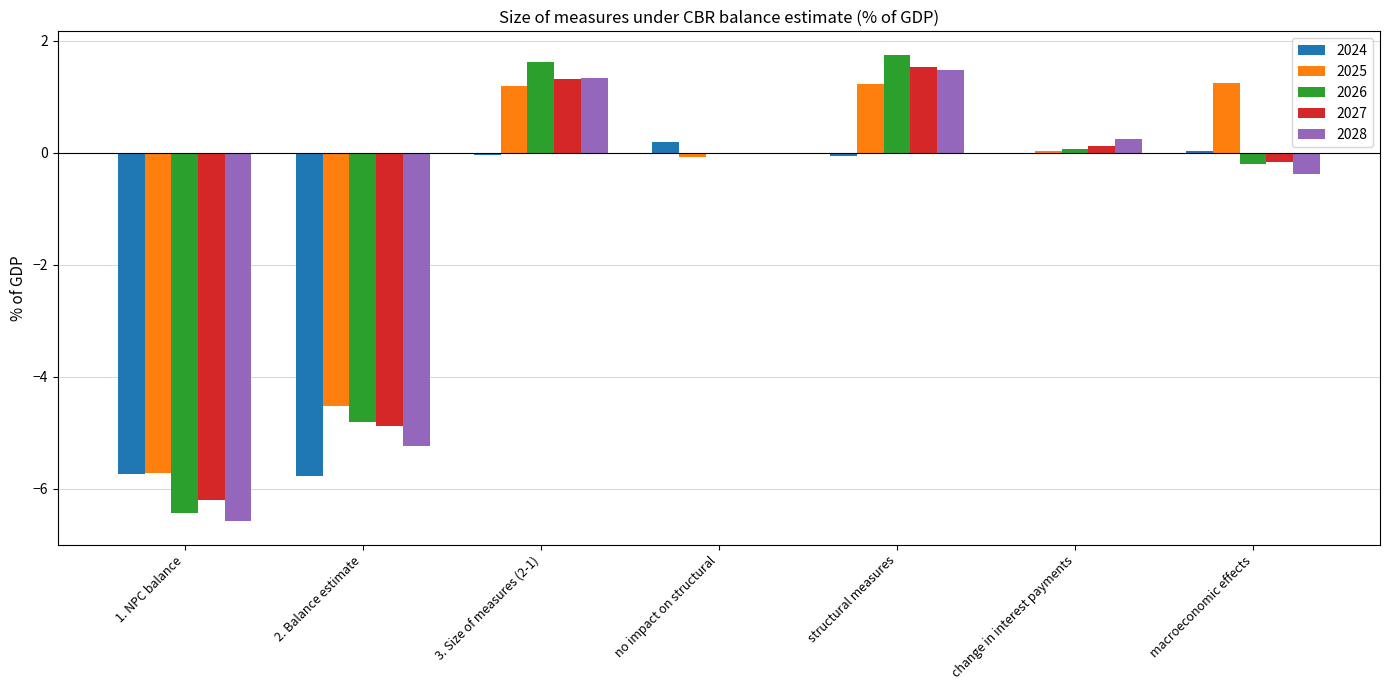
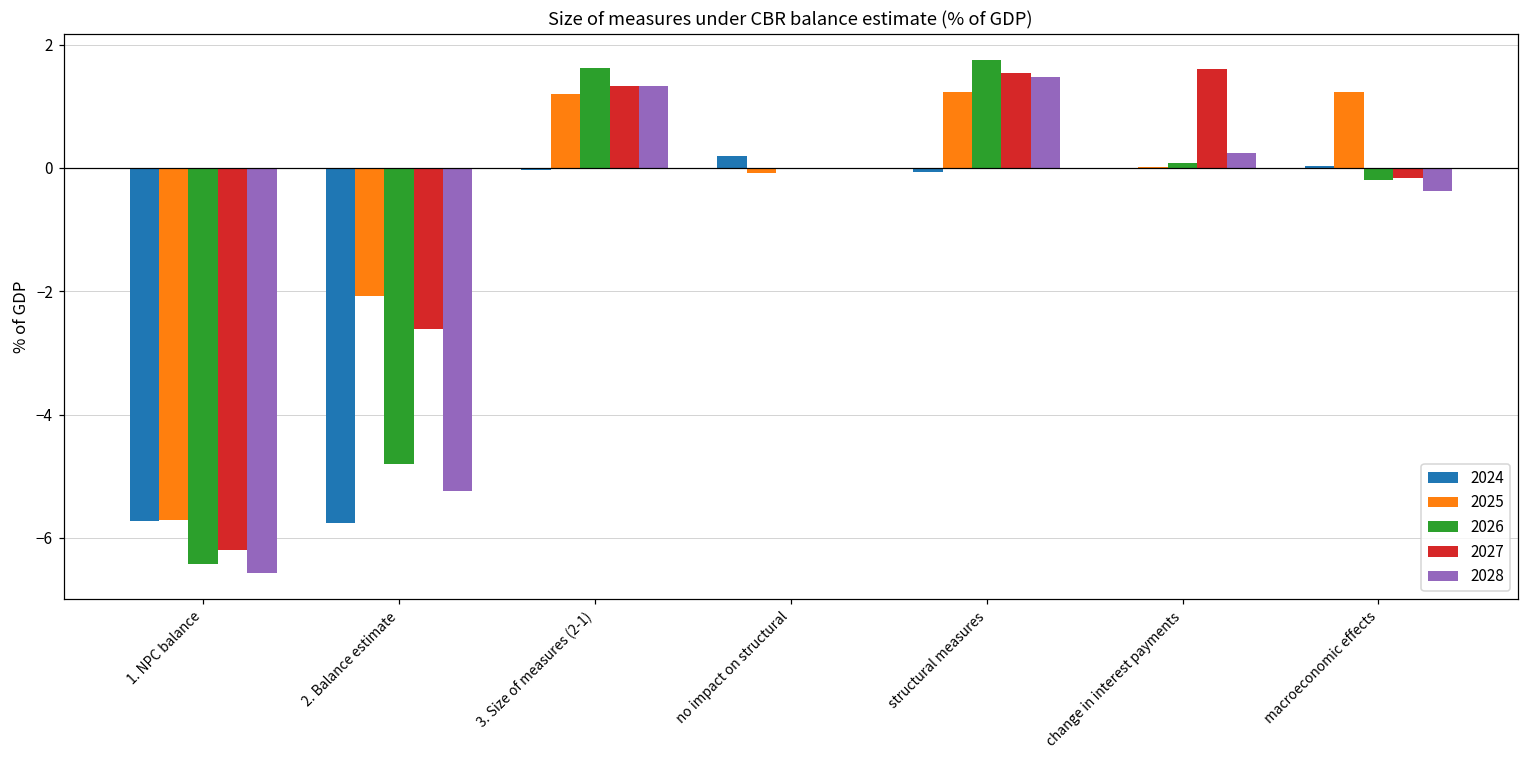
  {
    "2024": {
      "1. NPC balance": -5.7,
      "2. Balance estimate": -5.8,
      "no impact on structural": 0.2,
      "structural measures": -0.1
    },
    "2025": {
      "1. NPC balance": -5.7,
-     "2. Balance estimate": -4.5,
+     "2. Balance estimate": -2.1,
      "3. Size of measures (2-1)": 1.2,
      "no impact on structural": -0.1,
      "structural measures": 1.2,
      "macroeconomic effects": 1.2
    },
    "2026": {
      "1. NPC balance": -6.4,
      "2. Balance estimate": -4.8,
      "3. Size of measures (2-1)": 1.6,
      "no impact on structural": 0.0,
      "structural measures": 1.8,
      "change in interest payments": 0.1,
      "macroeconomic effects": -0.2
    },
    "2027": {
      "1. NPC balance": -6.2,
-     "2. Balance estimate": -4.9,
+     "2. Balance estimate": -2.6,
      "3. Size of measures (2-1)": 1.3,
      "no impact on structural": 0.0,
      "structural measures": 1.5,
-     "change in interest payments": 0.1,
+     "change in interest payments": 1.6,
      "macroeconomic effects": -0.2
    },
    "2028": {
      "1. NPC balance": -6.6,
      "2. Balance estimate": -5.2,
      "3. Size of measures (2-1)": 1.3,
      "no impact on structural": 0.0,
      "structural measures": 1.5,
      "change in interest payments": 0.2,
      "macroeconomic effects": -0.4
    }
  }
